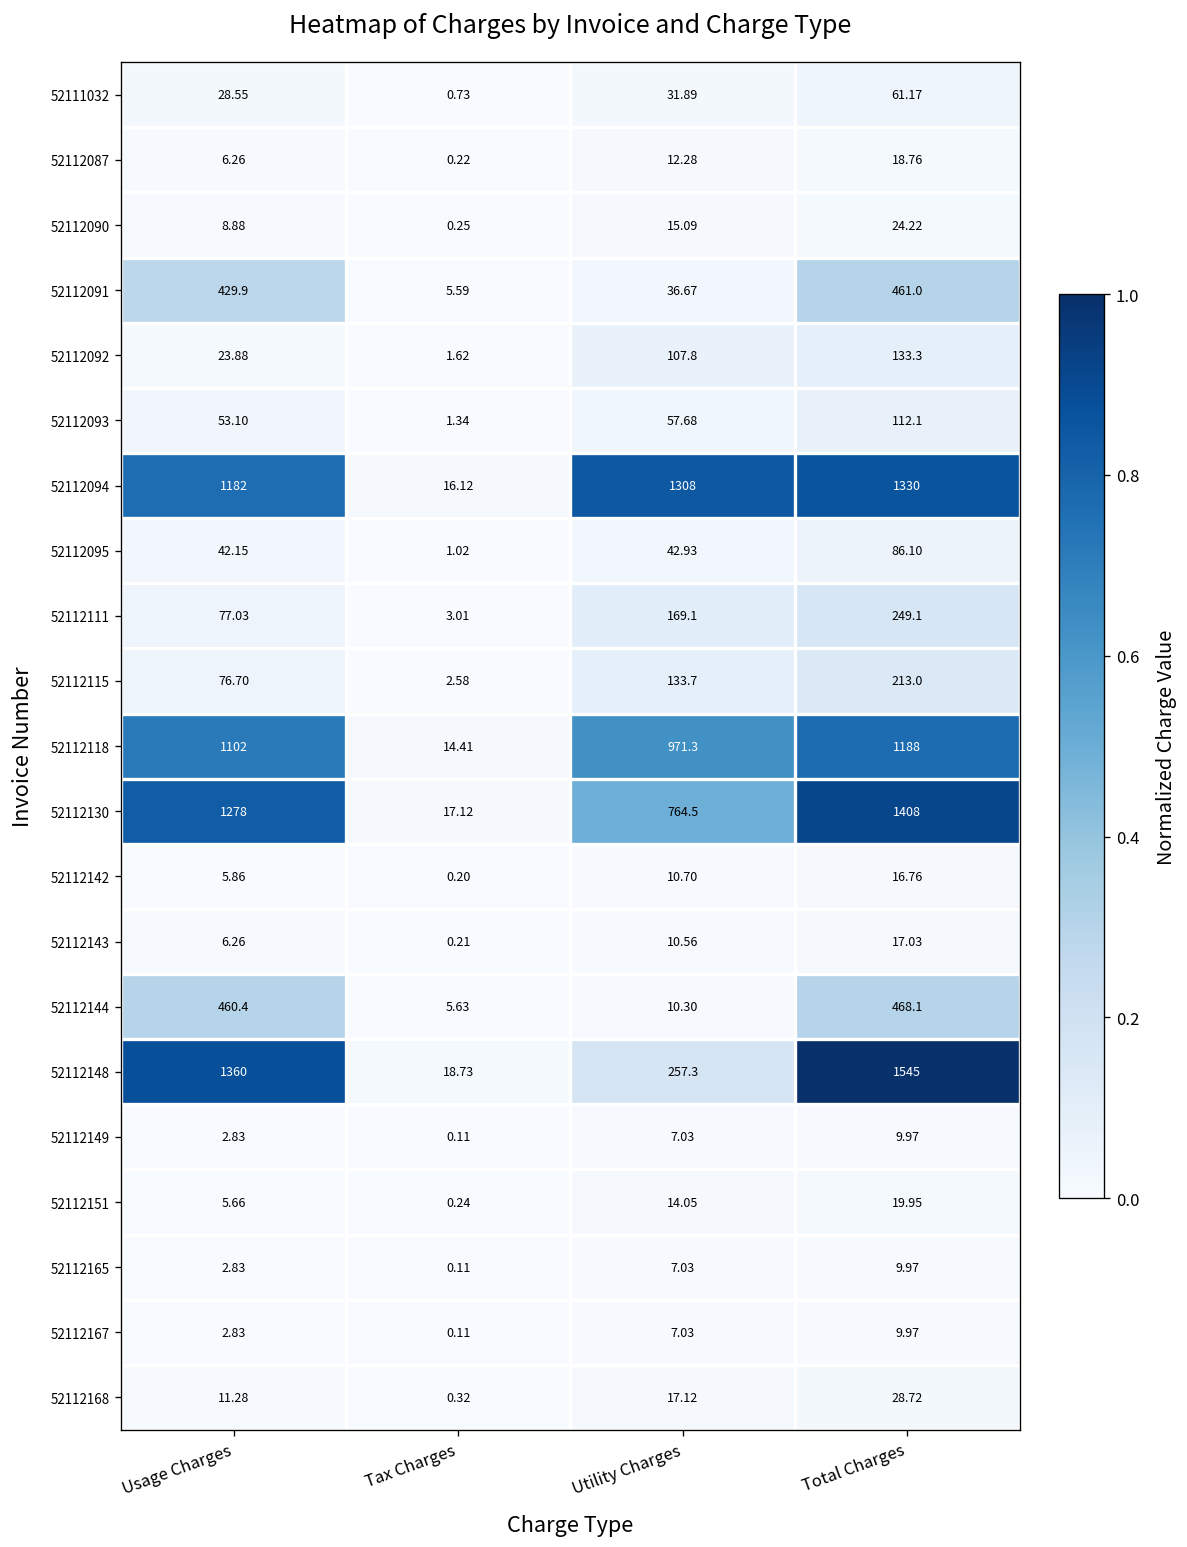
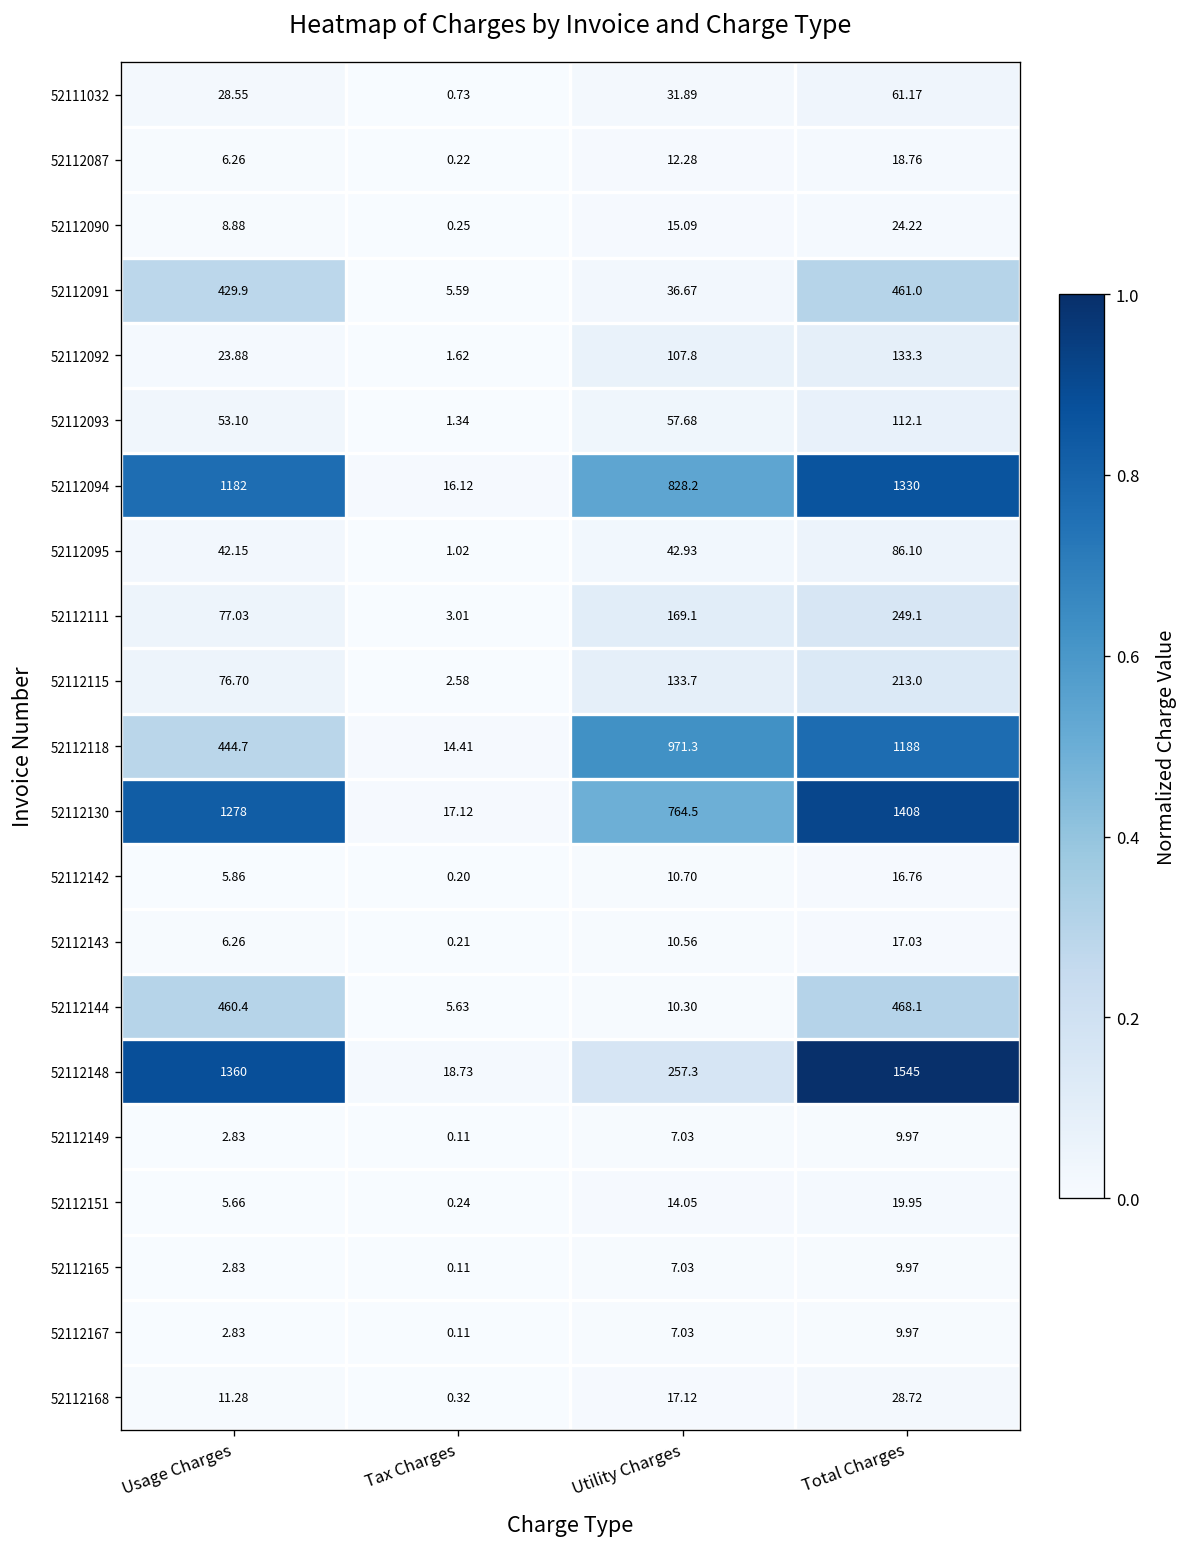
  {
    "52111032": {
      "Usage Charges": 28.55,
      "Tax Charges": 0.73,
      "Utility Charges": 31.89,
      "Total Charges": 61.17
    },
    "52112087": {
      "Usage Charges": 6.26,
      "Tax Charges": 0.22,
      "Utility Charges": 12.28,
      "Total Charges": 18.76
    },
    "52112090": {
      "Usage Charges": 8.88,
      "Tax Charges": 0.25,
      "Utility Charges": 15.09,
      "Total Charges": 24.22
    },
    "52112091": {
      "Usage Charges": 429.9,
      "Tax Charges": 5.59,
      "Utility Charges": 36.67,
      "Total Charges": 461.0
    },
    "52112092": {
      "Usage Charges": 23.88,
      "Tax Charges": 1.62,
      "Utility Charges": 107.8,
      "Total Charges": 133.3
    },
    "52112093": {
      "Usage Charges": 53.10,
      "Tax Charges": 1.34,
      "Utility Charges": 57.68,
      "Total Charges": 112.1
    },
    "52112094": {
      "Usage Charges": 1182,
      "Tax Charges": 16.12,
-     "Utility Charges": 1308,
+     "Utility Charges": 828.2,
      "Total Charges": 1330
    },
    "52112095": {
      "Usage Charges": 42.15,
      "Tax Charges": 1.02,
      "Utility Charges": 42.93,
      "Total Charges": 86.10
    },
    "52112111": {
      "Usage Charges": 77.03,
      "Tax Charges": 3.01,
      "Utility Charges": 169.1,
      "Total Charges": 249.1
    },
    "52112115": {
      "Usage Charges": 76.70,
      "Tax Charges": 2.58,
      "Utility Charges": 133.7,
      "Total Charges": 213.0
    },
    "52112118": {
-     "Usage Charges": 1102,
+     "Usage Charges": 444.7,
      "Tax Charges": 14.41,
      "Utility Charges": 971.3,
      "Total Charges": 1188
    },
    "52112130": {
      "Usage Charges": 1278,
      "Tax Charges": 17.12,
      "Utility Charges": 764.5,
      "Total Charges": 1408
    },
    "52112142": {
      "Usage Charges": 5.86,
      "Tax Charges": 0.20,
      "Utility Charges": 10.70,
      "Total Charges": 16.76
    },
    "52112143": {
      "Usage Charges": 6.26,
      "Tax Charges": 0.21,
      "Utility Charges": 10.56,
      "Total Charges": 17.03
    },
    "52112144": {
      "Usage Charges": 460.4,
      "Tax Charges": 5.63,
      "Utility Charges": 10.30,
      "Total Charges": 468.1
    },
    "52112148": {
      "Usage Charges": 1360,
      "Tax Charges": 18.73,
      "Utility Charges": 257.3,
      "Total Charges": 1545
    },
    "52112149": {
      "Usage Charges": 2.83,
      "Tax Charges": 0.11,
      "Utility Charges": 7.03,
      "Total Charges": 9.97
    },
    "52112151": {
      "Usage Charges": 5.66,
      "Tax Charges": 0.24,
      "Utility Charges": 14.05,
      "Total Charges": 19.95
    },
    "52112165": {
      "Usage Charges": 2.83,
      "Tax Charges": 0.11,
      "Utility Charges": 7.03,
      "Total Charges": 9.97
    },
    "52112167": {
      "Usage Charges": 2.83,
      "Tax Charges": 0.11,
      "Utility Charges": 7.03,
      "Total Charges": 9.97
    },
    "52112168": {
      "Usage Charges": 11.28,
      "Tax Charges": 0.32,
      "Utility Charges": 17.12,
      "Total Charges": 28.72
    }
  }
